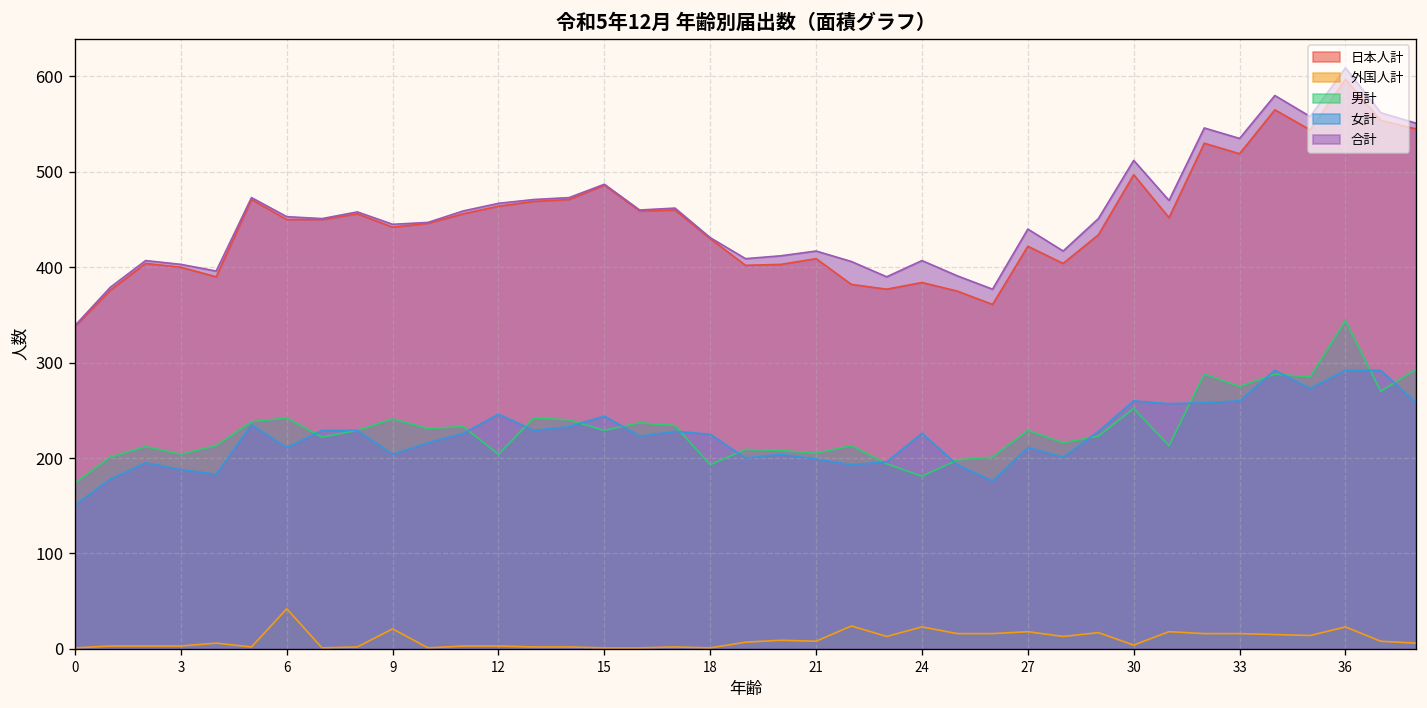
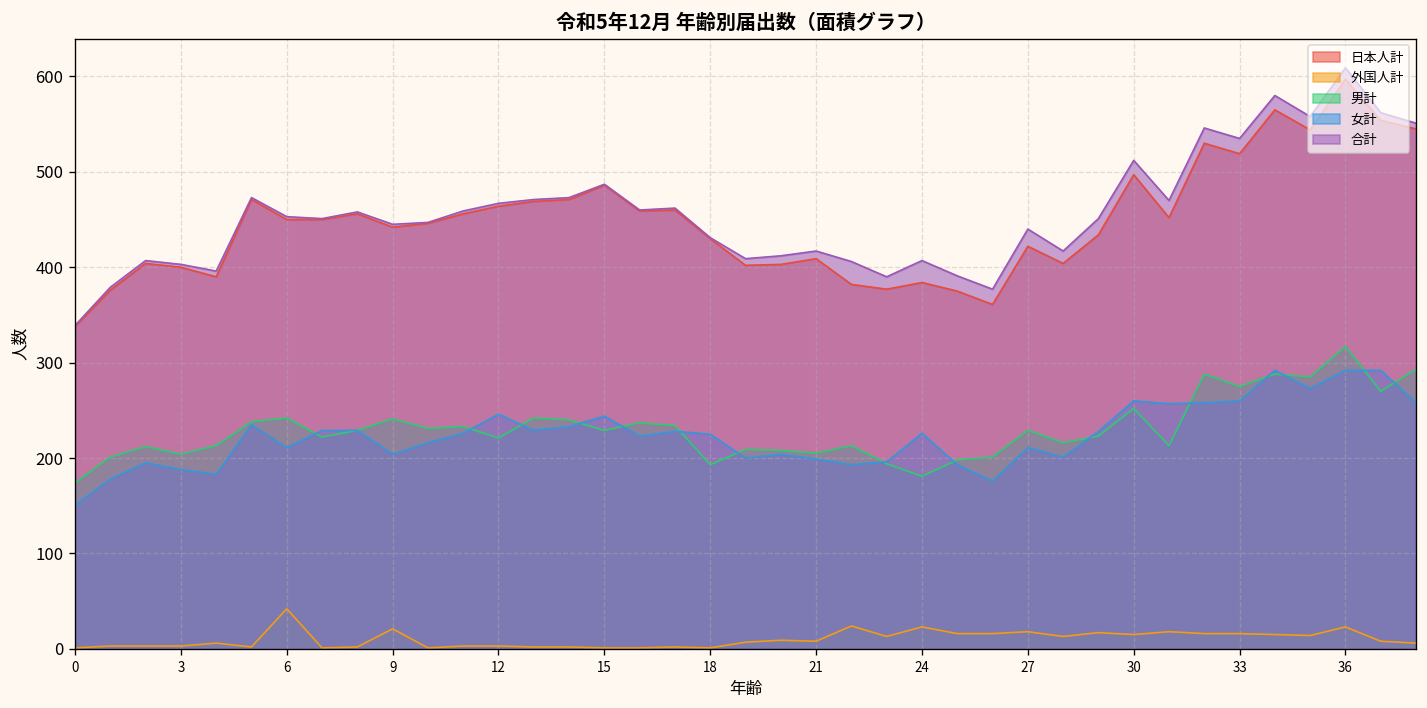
  {
    "日本人計": {
      "21": 410,
      "24": 380,
      "27": 420,
      "30": 500,
      "33": 520
    },
    "外国人計": {
      "0": 0,
      "3": 0,
      "6": 40,
      "9": 20,
      "12": 0,
      "15": 0,
      "18": 0,
      "21": 10,
      "24": 20,
      "27": 20,
-     "30": 0,
+     "30": 20,
      "33": 20,
      "36": 20
    },
    "男計": {
      "0": 170,
      "3": 200,
      "6": 240,
      "9": 240,
-     "12": 200,
+     "12": 220,
      "15": 230,
      "18": 190,
      "21": 210,
      "24": 180,
      "27": 230,
      "30": 250,
      "33": 280,
-     "36": 340
+     "36": 320
    },
    "女計": {
      "0": 150,
      "3": 190,
      "6": 210,
      "9": 200,
      "12": 250,
      "15": 240,
      "18": 230,
      "21": 200,
      "24": 230,
      "27": 210,
      "30": 260,
      "33": 260,
      "36": 290
    },
    "合計": {
      "21": 420,
      "24": 410,
      "27": 440,
      "30": 510,
      "33": 540
    }
  }
